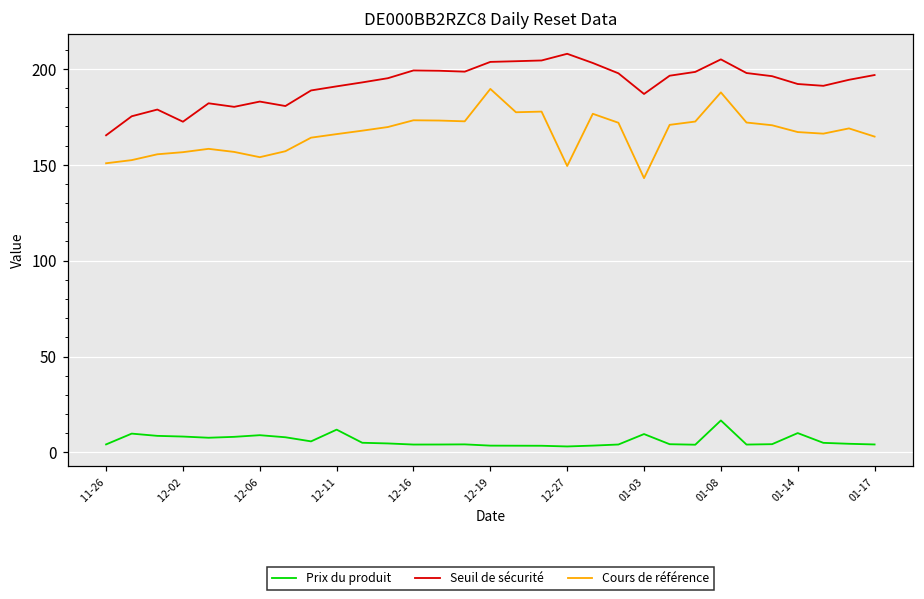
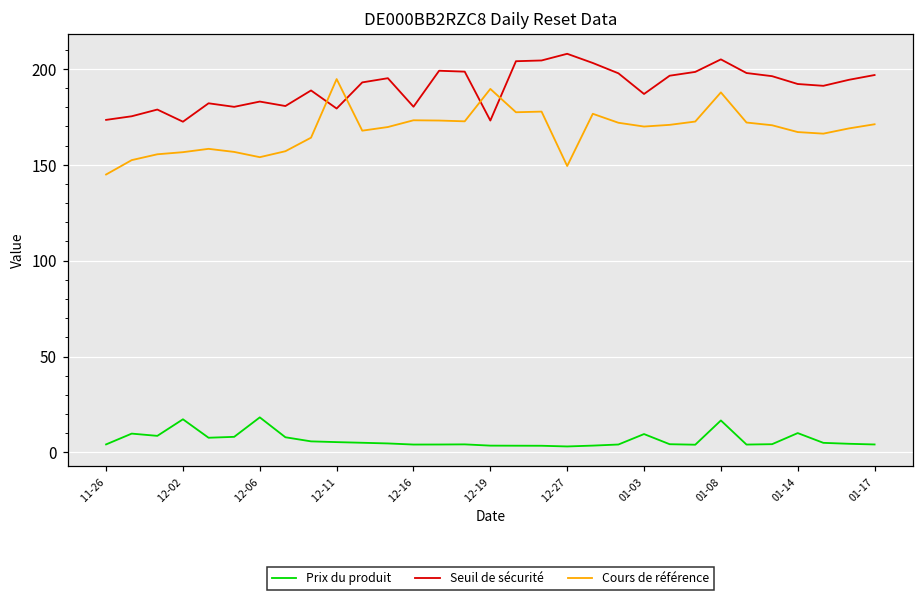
  {
    "Prix du produit": {
      "11-26": 4,
-     "12-02": 8,
-     "12-06": 9,
-     "12-11": 12,
+     "12-02": 17,
+     "12-06": 18,
+     "12-11": 5,
      "12-16": 4,
      "12-19": 4,
      "12-27": 3,
      "01-03": 10,
      "01-08": 17,
      "01-14": 10,
      "01-17": 4
    },
    "Seuil de sécurité": {
-     "11-26": 165,
+     "11-26": 173,
      "12-02": 172,
      "12-06": 183,
-     "12-11": 191,
-     "12-16": 199,
-     "12-19": 204,
+     "12-11": 179,
+     "12-16": 180,
+     "12-19": 173,
      "12-27": 208,
      "01-03": 187,
      "01-08": 205,
      "01-14": 192,
      "01-17": 197
    },
    "Cours de référence": {
-     "11-26": 151,
+     "11-26": 145,
      "12-02": 157,
      "12-06": 154,
-     "12-11": 166,
+     "12-11": 195,
      "12-16": 173,
      "12-19": 190,
      "12-27": 149,
-     "01-03": 143,
+     "01-03": 170,
      "01-08": 188,
      "01-14": 167,
-     "01-17": 165
+     "01-17": 171
    }
  }
